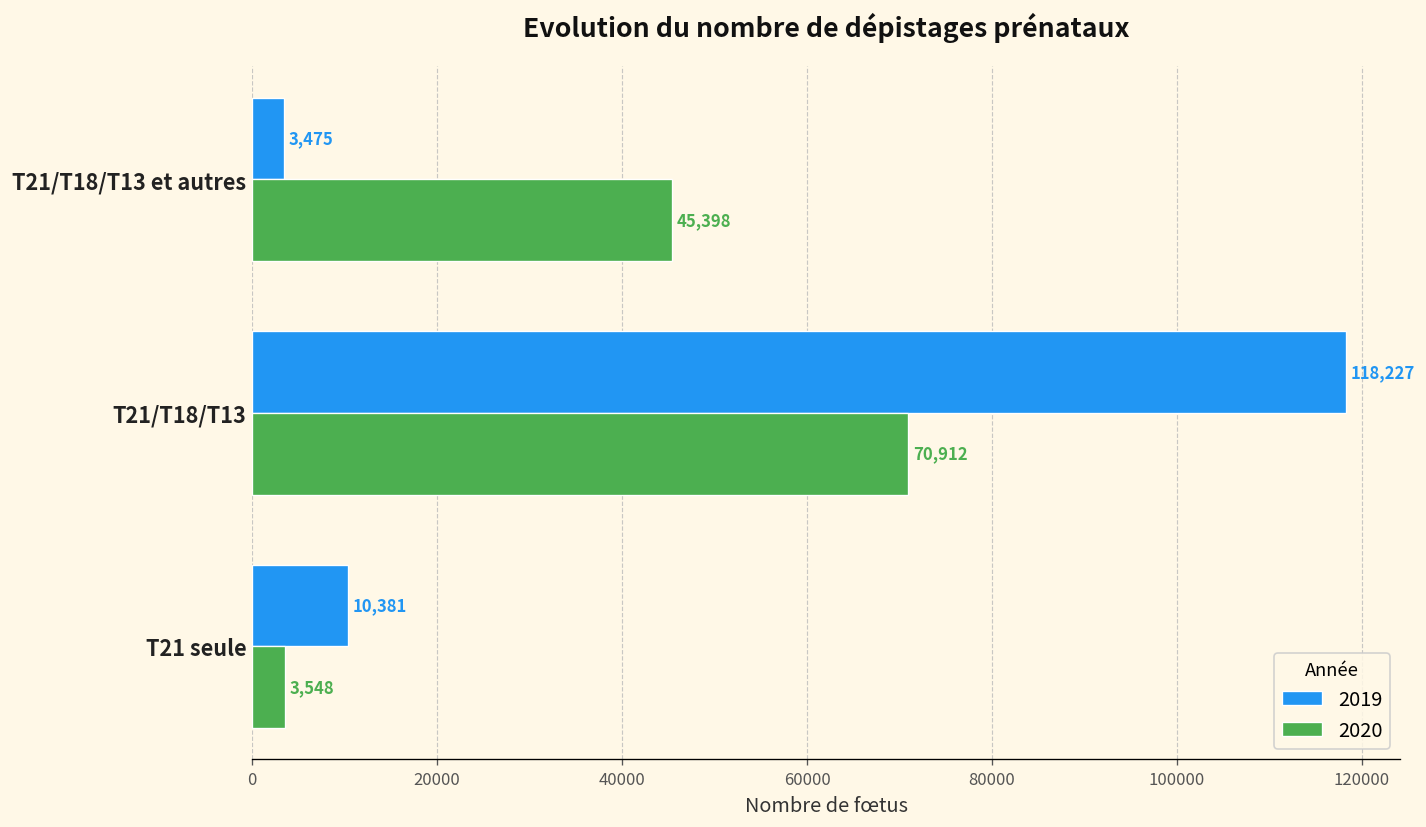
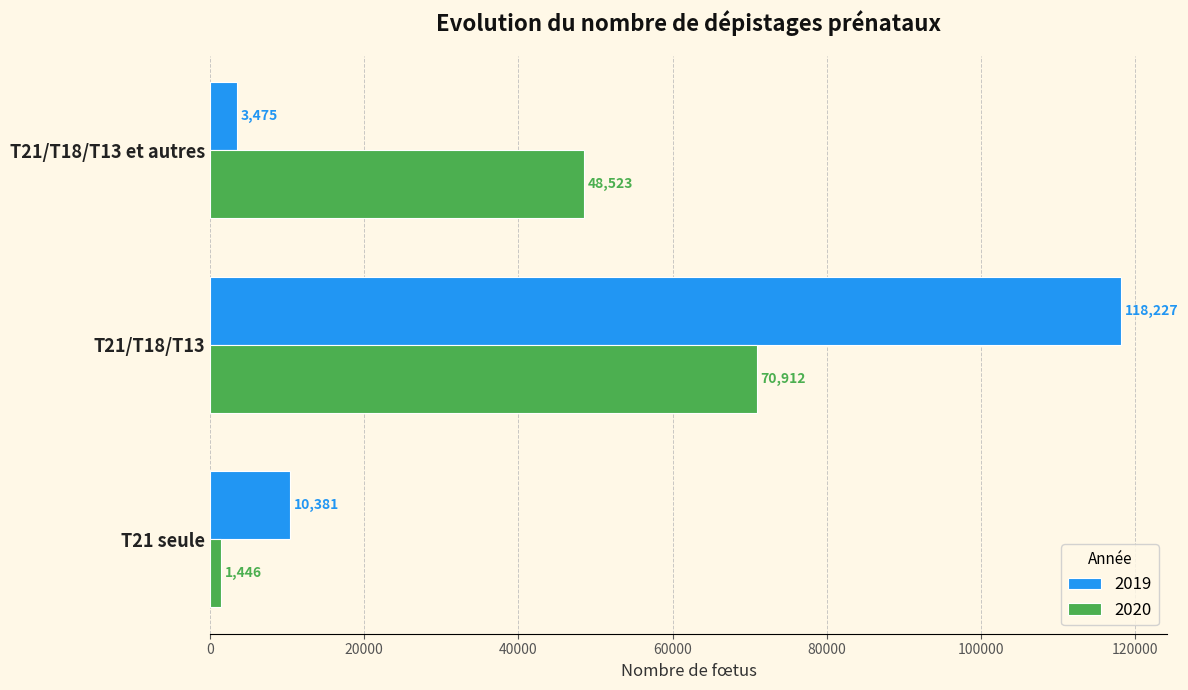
  {
    "2019": {
      "T21/T18/T13 et autres": "3,475",
      "T21/T18/T13": "118,227",
      "T21 seule": "10,381"
    },
    "2020": {
-     "T21/T18/T13 et autres": "45,398",
+     "T21/T18/T13 et autres": "48,523",
      "T21/T18/T13": "70,912",
-     "T21 seule": "3,548"
+     "T21 seule": "1,446"
    }
  }
